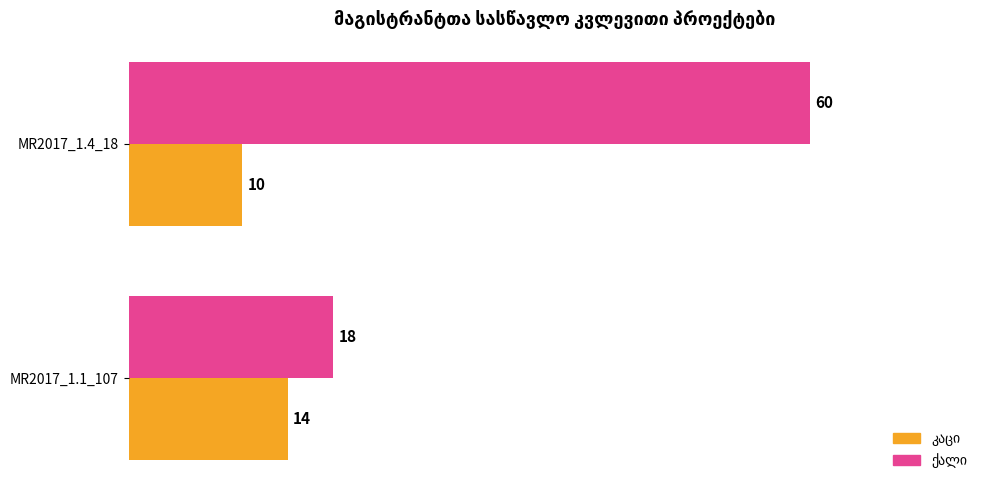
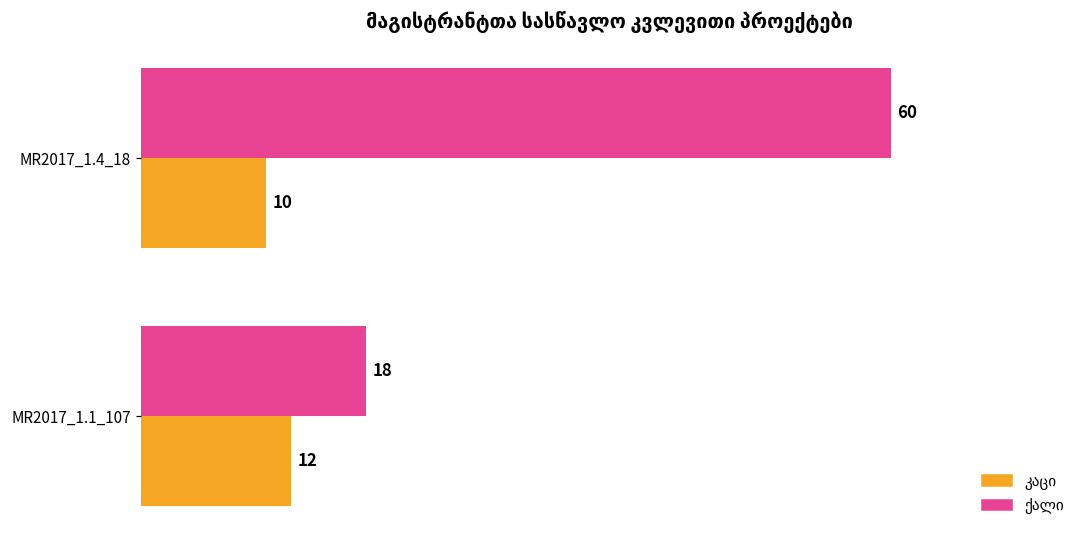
  {
    "კაცი": {
      "MR2017_1.4_18": 10,
-     "MR2017_1.1_107": 14
+     "MR2017_1.1_107": 12
    },
    "ქალი": {
      "MR2017_1.4_18": 60,
      "MR2017_1.1_107": 18
    }
  }
